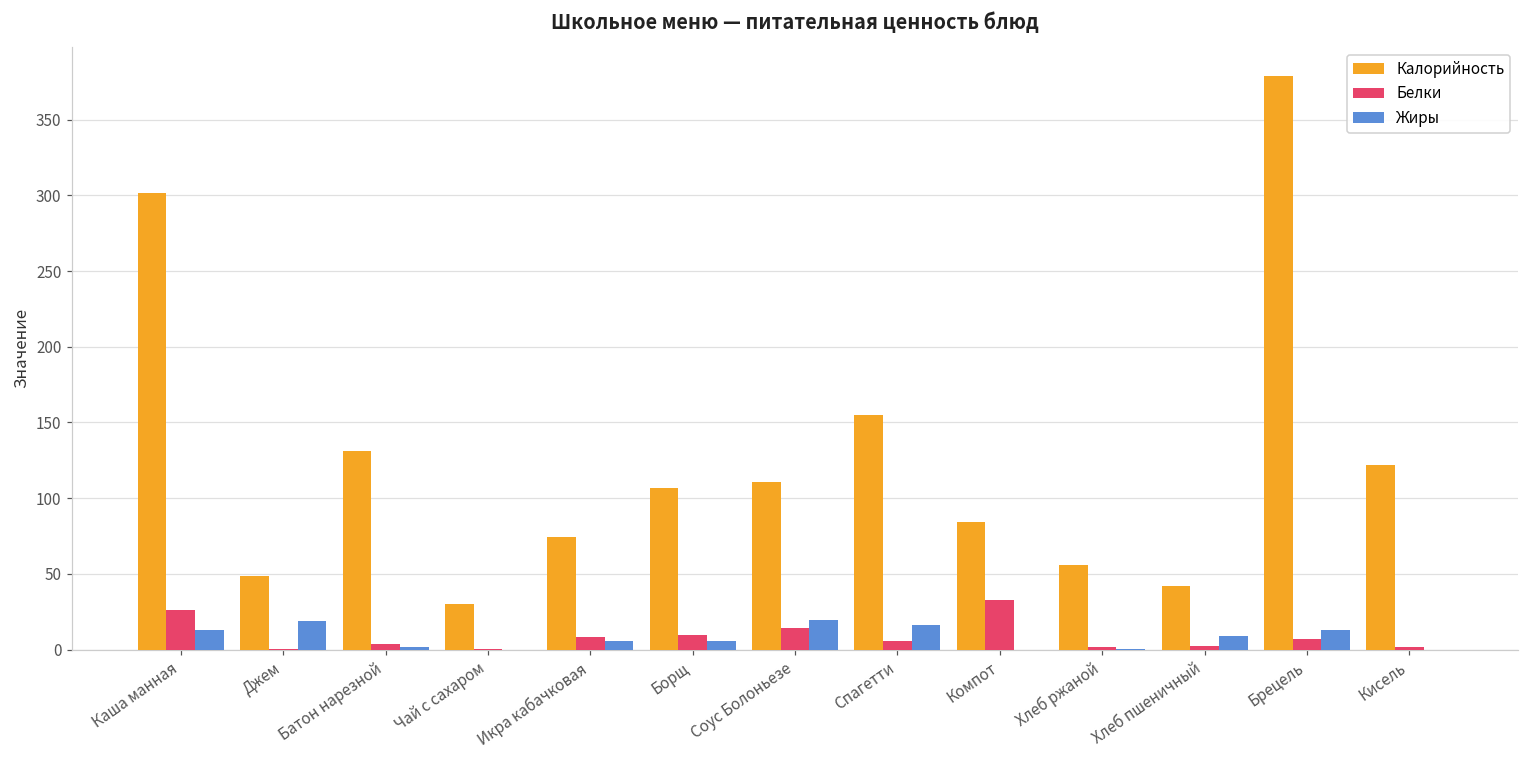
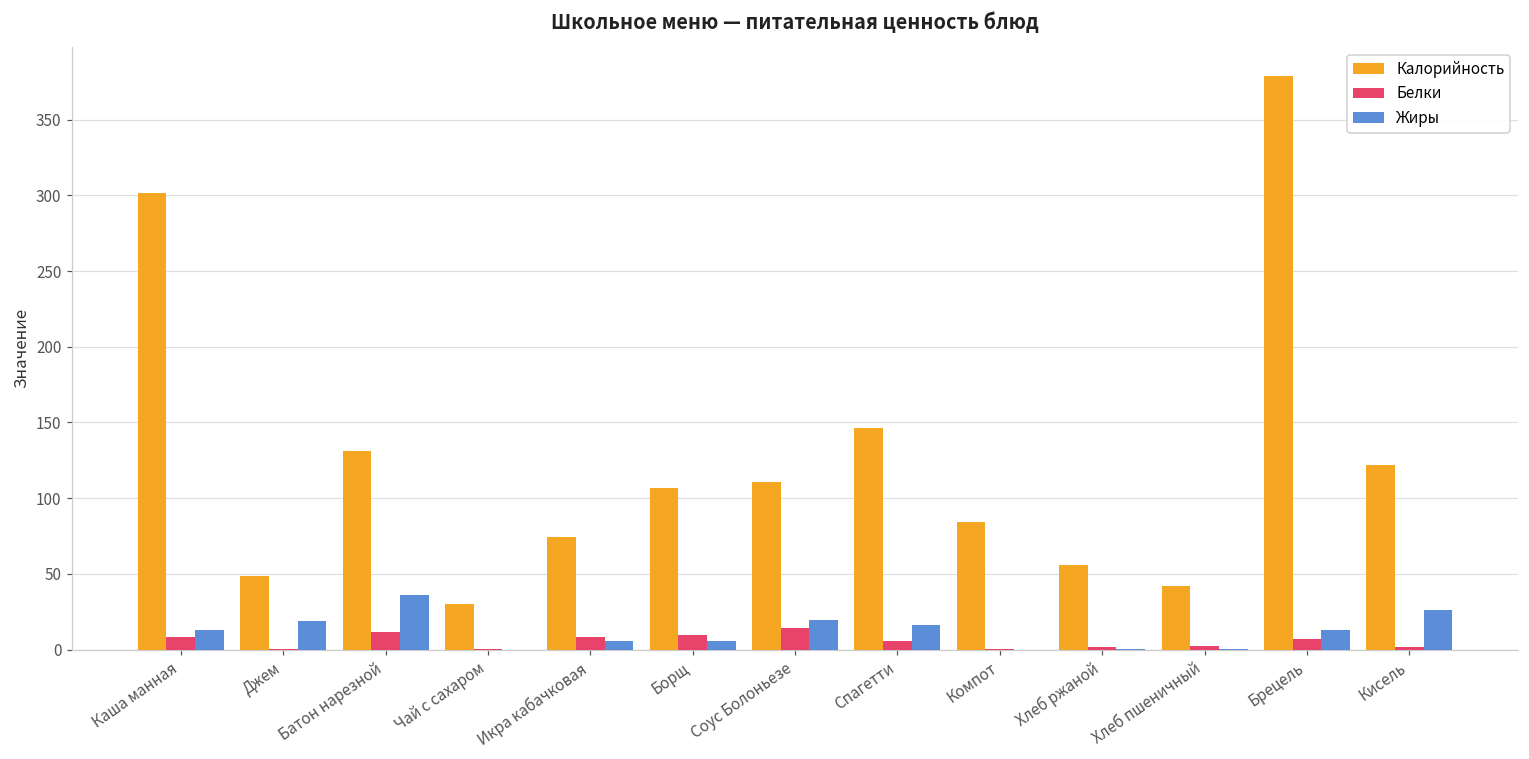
  {
    "Калорийность": {
      "Каша манная": 302,
      "Джем": 48,
      "Батон нарезной": 131,
      "Чай с сахаром": 30,
      "Икра кабачковая": 74,
      "Борщ": 107,
      "Соус Болоньезе": 111,
-     "Спагетти": 155,
+     "Спагетти": 146,
      "Компот": 84,
      "Хлеб ржаной": 56,
      "Хлеб пшеничный": 42,
      "Брецель": 379,
      "Кисель": 122
    },
    "Белки": {
-     "Каша манная": 26,
-     "Батон нарезной": 4,
+     "Каша манная": 8,
+     "Батон нарезной": 12,
      "Икра кабачковая": 8,
      "Борщ": 10,
      "Соус Болоньезе": 14,
      "Спагетти": 6,
-     "Компот": 32,
+     "Компот": 0,
      "Хлеб ржаной": 2,
      "Хлеб пшеничный": 2,
      "Брецель": 7
    },
    "Жиры": {
      "Каша манная": 13,
      "Джем": 19,
-     "Батон нарезной": 1,
+     "Батон нарезной": 36,
      "Чай с сахаром": 0,
      "Икра кабачковая": 6,
      "Борщ": 6,
      "Соус Болоньезе": 19,
      "Спагетти": 16,
      "Компот": 0,
-     "Хлеб пшеничный": 9,
+     "Хлеб пшеничный": 0,
      "Брецель": 13,
-     "Кисель": 0
+     "Кисель": 26
    }
  }
